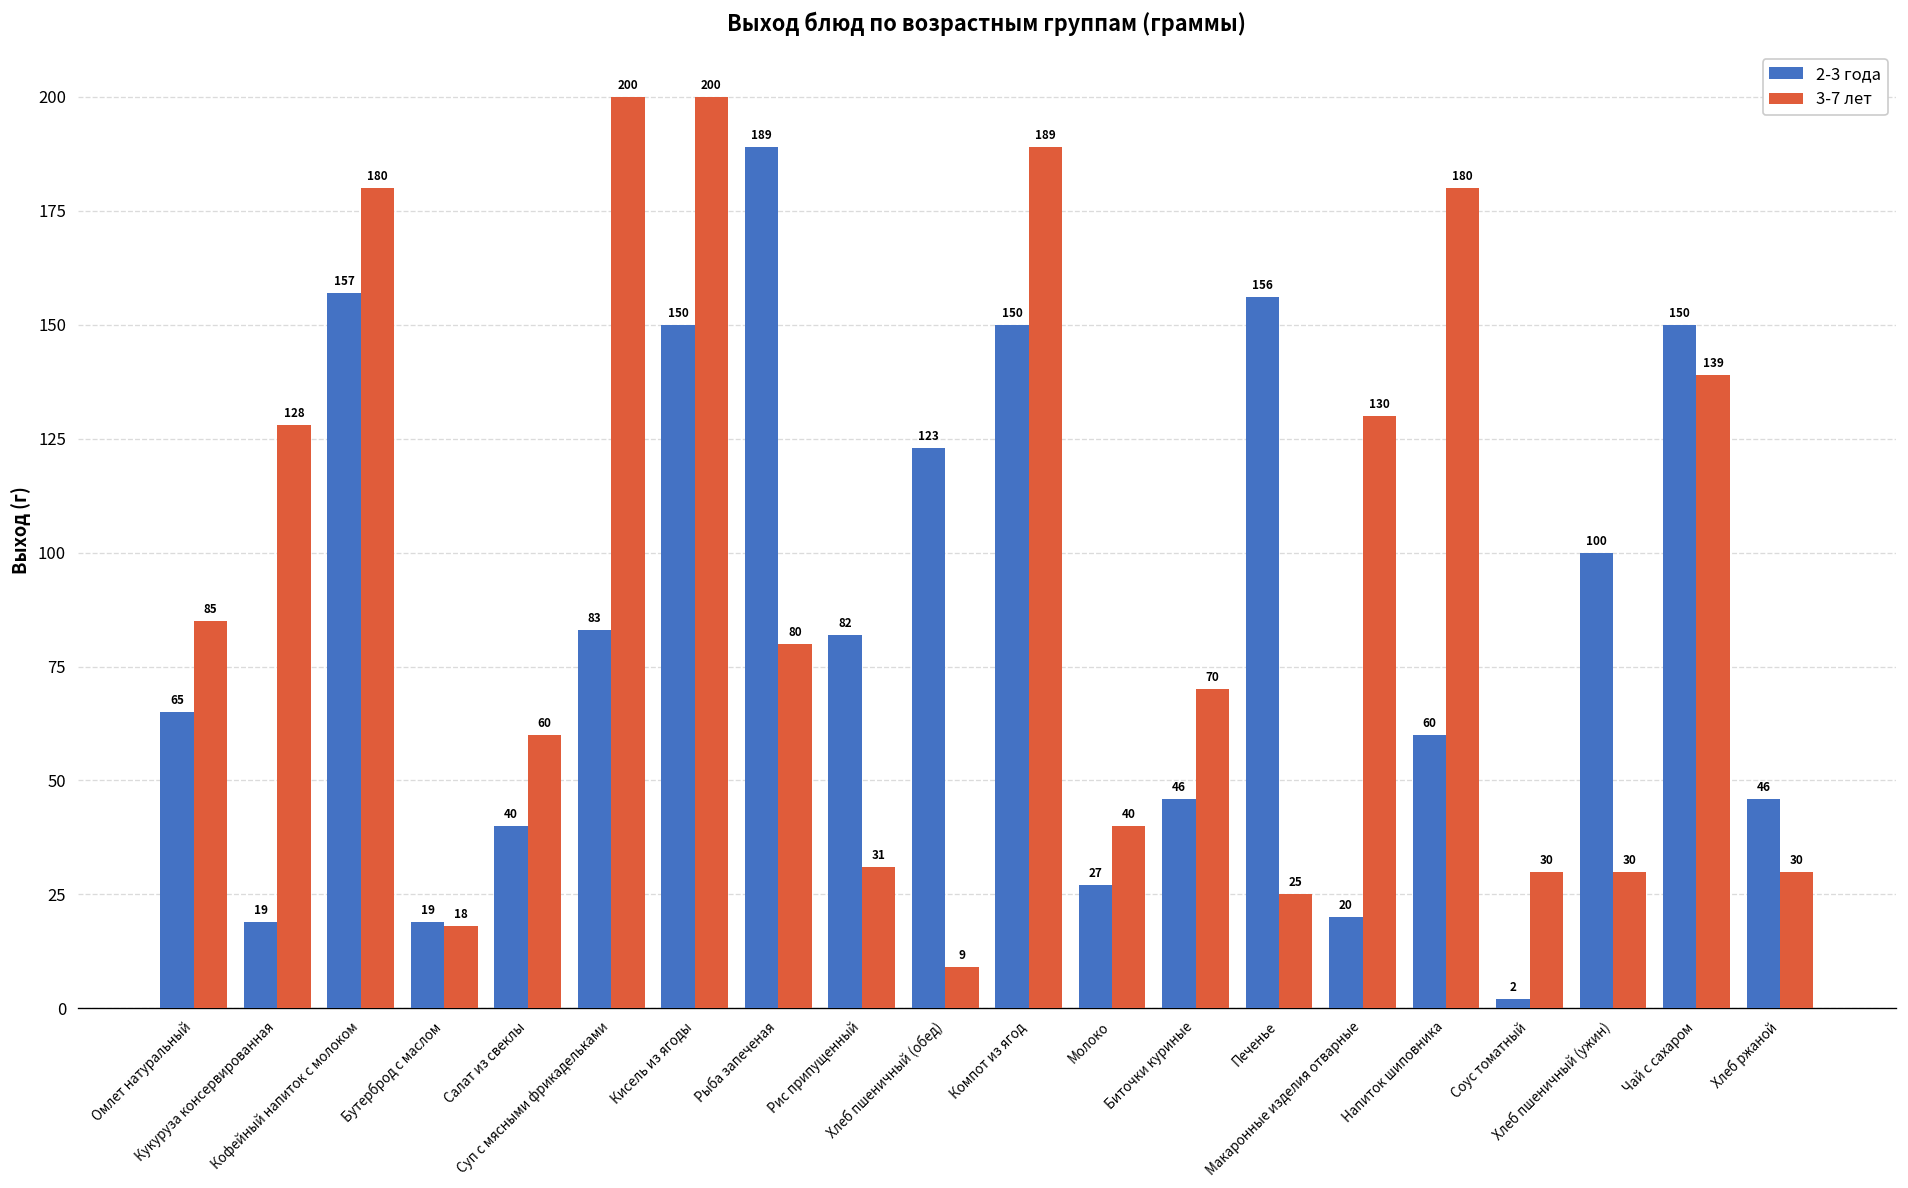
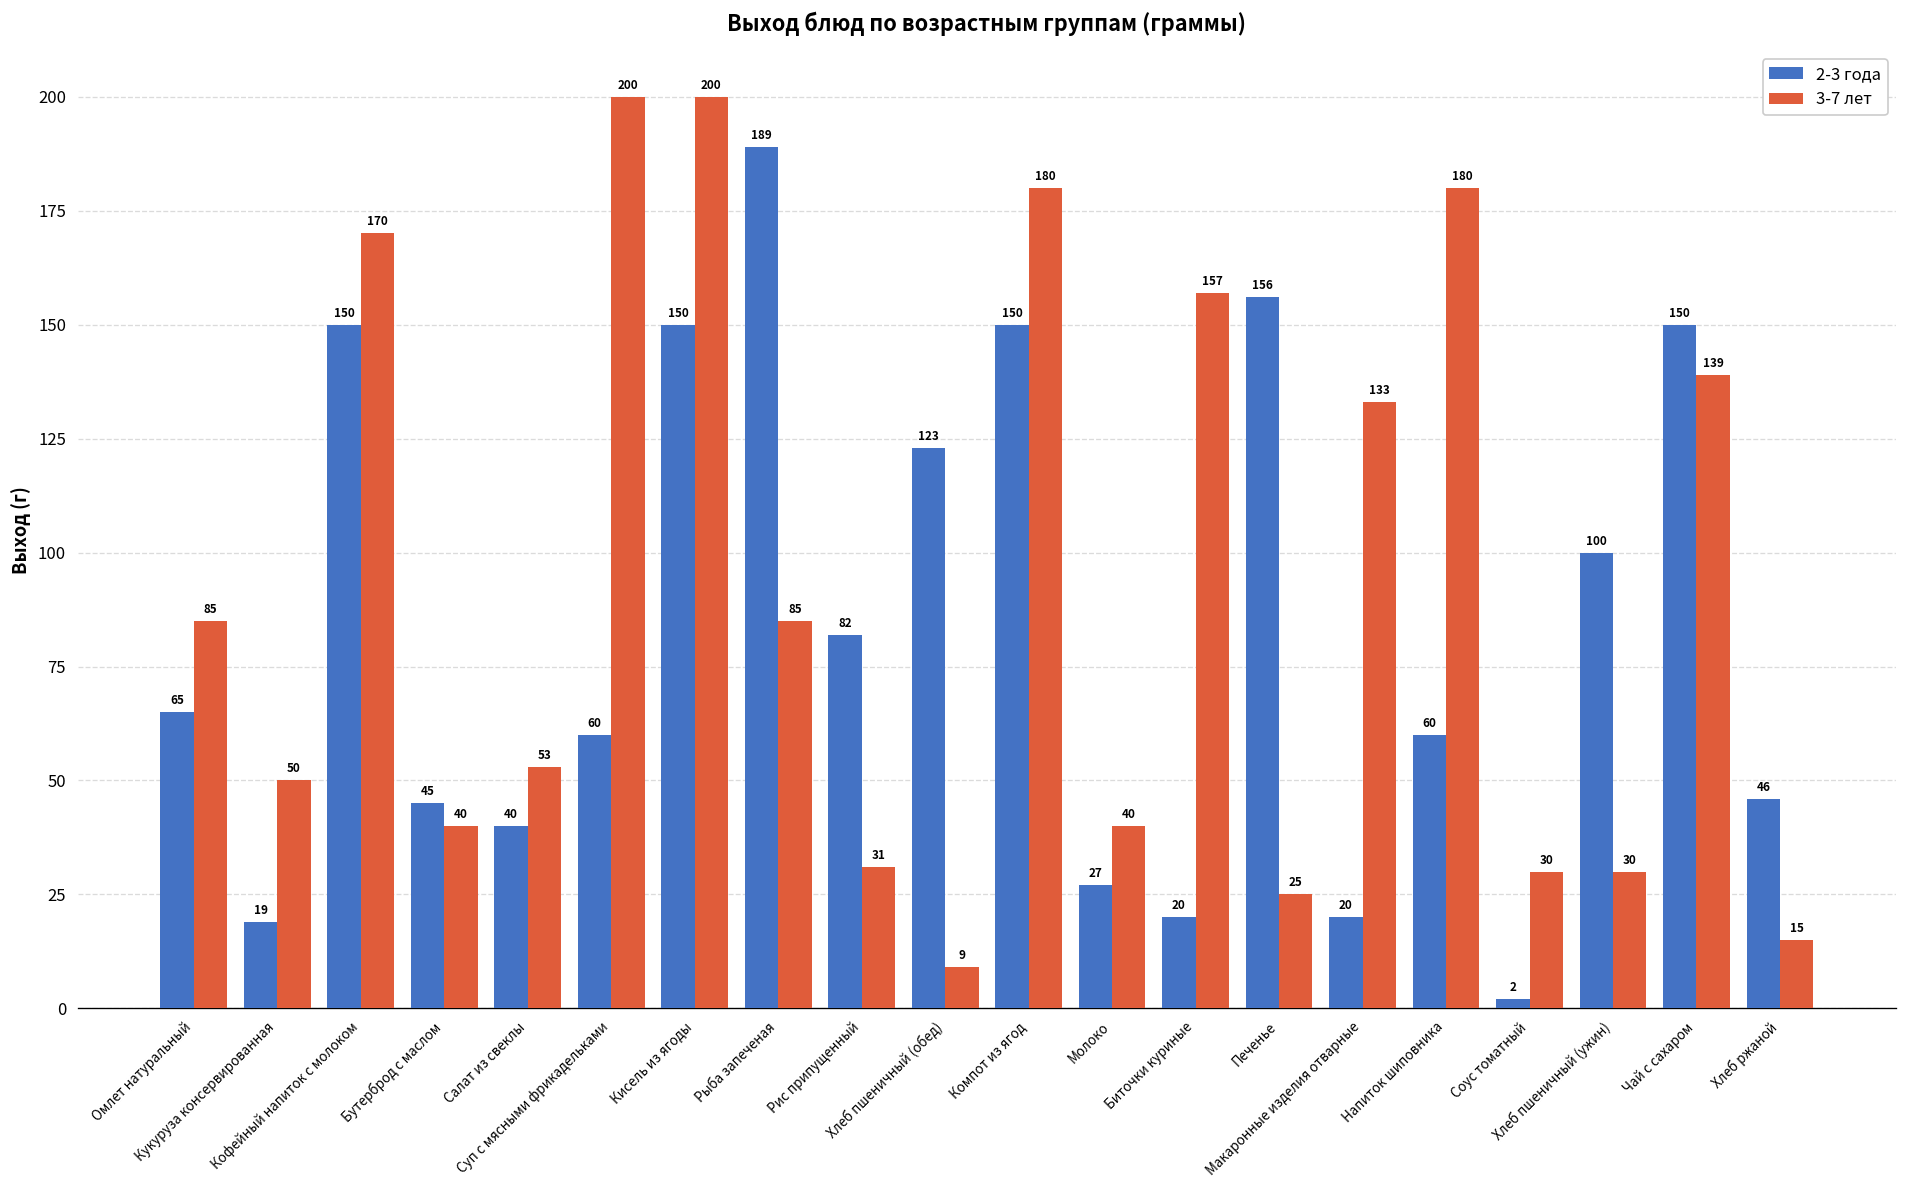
  {
    "2-3 года": {
      "Омлет натуральный": 65,
      "Кукуруза консервированная": 19,
-     "Кофейный напиток с молоком": 157,
-     "Бутерброд с маслом": 19,
+     "Кофейный напиток с молоком": 150,
+     "Бутерброд с маслом": 45,
      "Салат из свеклы": 40,
-     "Суп с мясными фрикадельками": 83,
+     "Суп с мясными фрикадельками": 60,
      "Кисель из ягоды": 150,
      "Рыба запеченая": 189,
      "Рис припущенный": 82,
      "Хлеб пшеничный (обед)": 123,
      "Компот из ягод": 150,
      "Молоко": 27,
-     "Биточки куриные": 46,
+     "Биточки куриные": 20,
      "Печенье": 156,
      "Макаронные изделия отварные": 20,
      "Напиток шиповника": 60,
      "Соус томатный": 2,
      "Хлеб пшеничный (ужин)": 100,
      "Чай с сахаром": 150,
      "Хлеб ржаной": 46
    },
    "3-7 лет": {
      "Омлет натуральный": 85,
-     "Кукуруза консервированная": 128,
-     "Кофейный напиток с молоком": 180,
-     "Бутерброд с маслом": 18,
-     "Салат из свеклы": 60,
+     "Кукуруза консервированная": 50,
+     "Кофейный напиток с молоком": 170,
+     "Бутерброд с маслом": 40,
+     "Салат из свеклы": 53,
      "Суп с мясными фрикадельками": 200,
      "Кисель из ягоды": 200,
-     "Рыба запеченая": 80,
+     "Рыба запеченая": 85,
      "Рис припущенный": 31,
      "Хлеб пшеничный (обед)": 9,
-     "Компот из ягод": 189,
+     "Компот из ягод": 180,
      "Молоко": 40,
-     "Биточки куриные": 70,
+     "Биточки куриные": 157,
      "Печенье": 25,
-     "Макаронные изделия отварные": 130,
+     "Макаронные изделия отварные": 133,
      "Напиток шиповника": 180,
      "Соус томатный": 30,
      "Хлеб пшеничный (ужин)": 30,
      "Чай с сахаром": 139,
-     "Хлеб ржаной": 30
+     "Хлеб ржаной": 15
    }
  }
